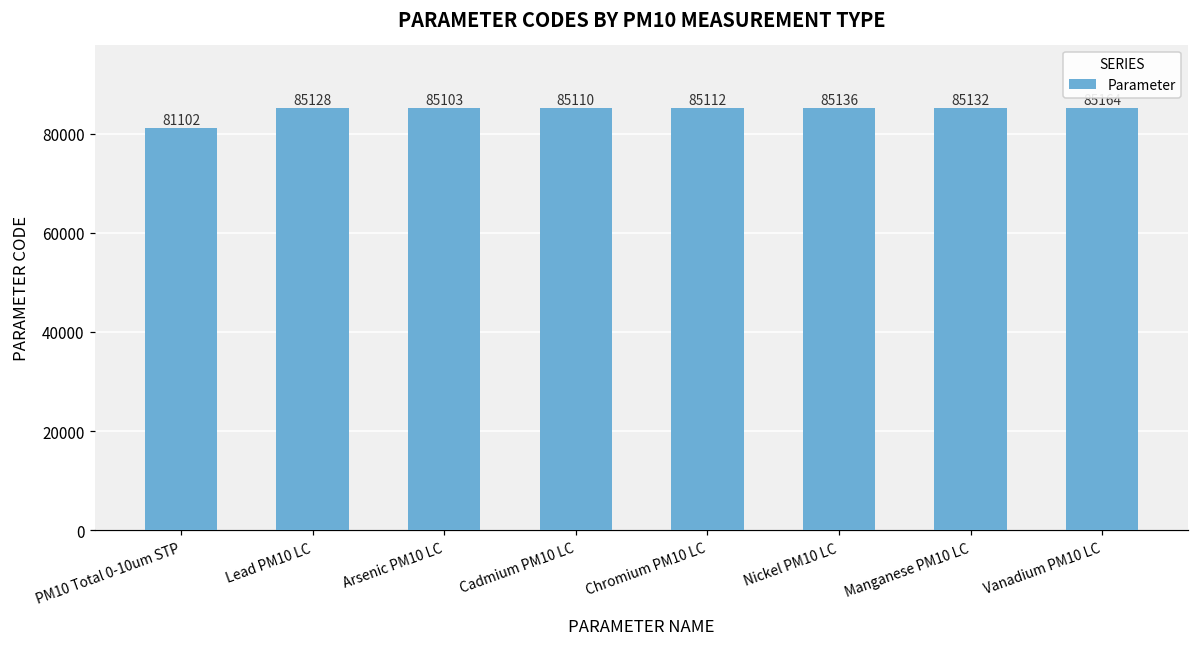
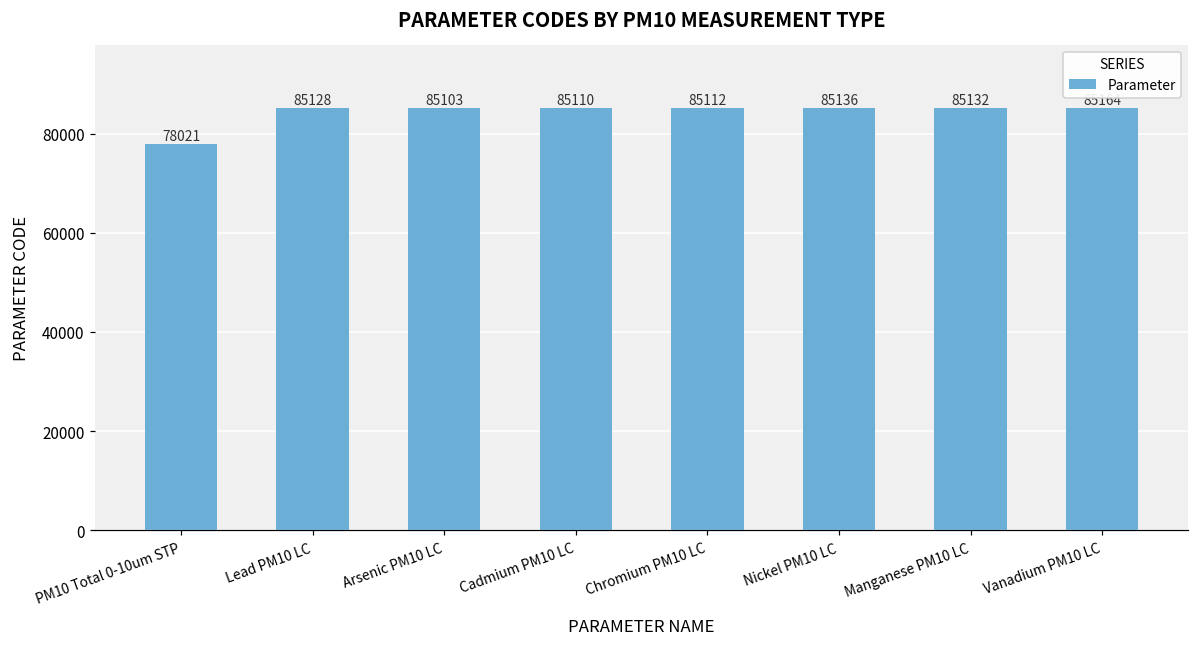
  {
-   "PM10 Total 0-10um STP": 81102,
+   "PM10 Total 0-10um STP": 78021,
    "Lead PM10 LC": 85128,
    "Arsenic PM10 LC": 85103,
    "Cadmium PM10 LC": 85110,
    "Chromium PM10 LC": 85112,
    "Nickel PM10 LC": 85136,
    "Manganese PM10 LC": 85132
  }
